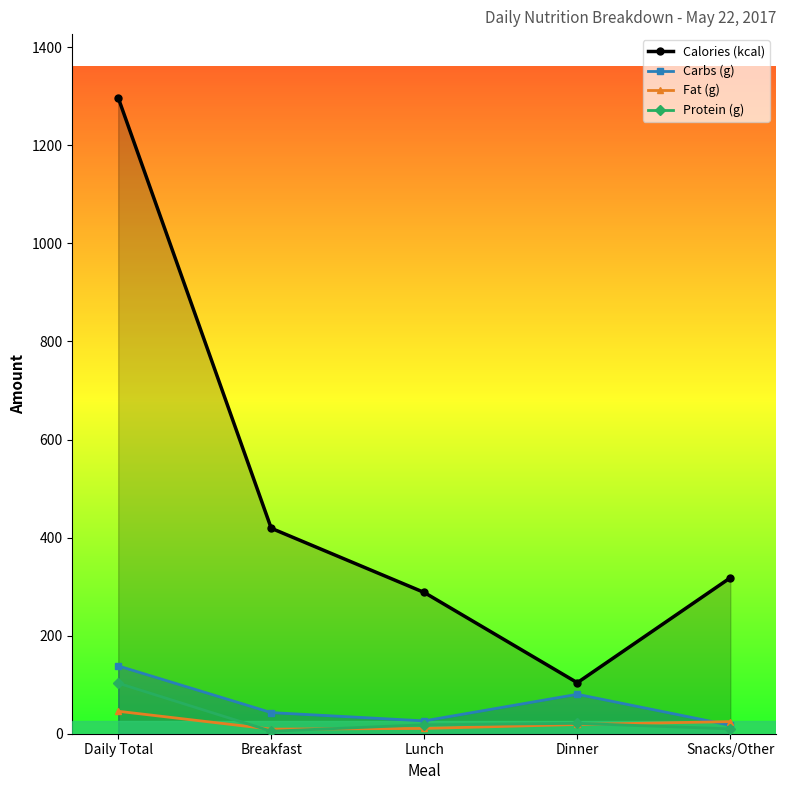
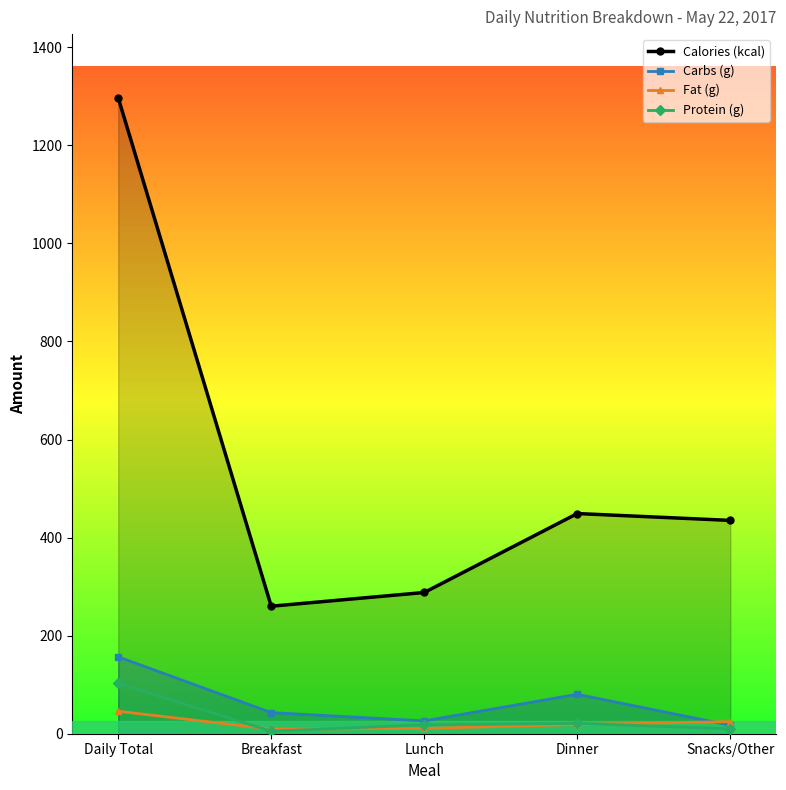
  {
    "Calories (kcal)": {
      "Daily Total": 1300,
-     "Breakfast": 420,
+     "Breakfast": 260,
      "Lunch": 290,
-     "Dinner": 100,
-     "Snacks/Other": 320
+     "Dinner": 450,
+     "Snacks/Other": 440
    },
    "Carbs (g)": {
-     "Daily Total": 140,
+     "Daily Total": 160,
      "Breakfast": 40,
      "Lunch": 30,
      "Dinner": 80
    },
    "Fat (g)": {
      "Daily Total": 50
    },
    "Protein (g)": {
      "Daily Total": 100
    }
  }
